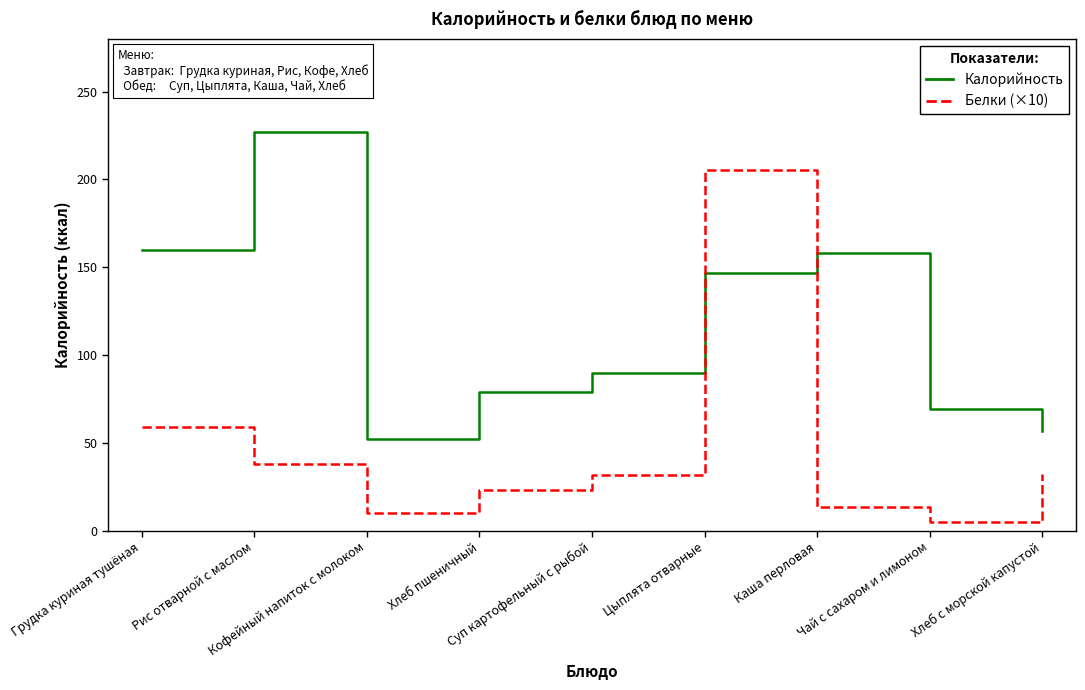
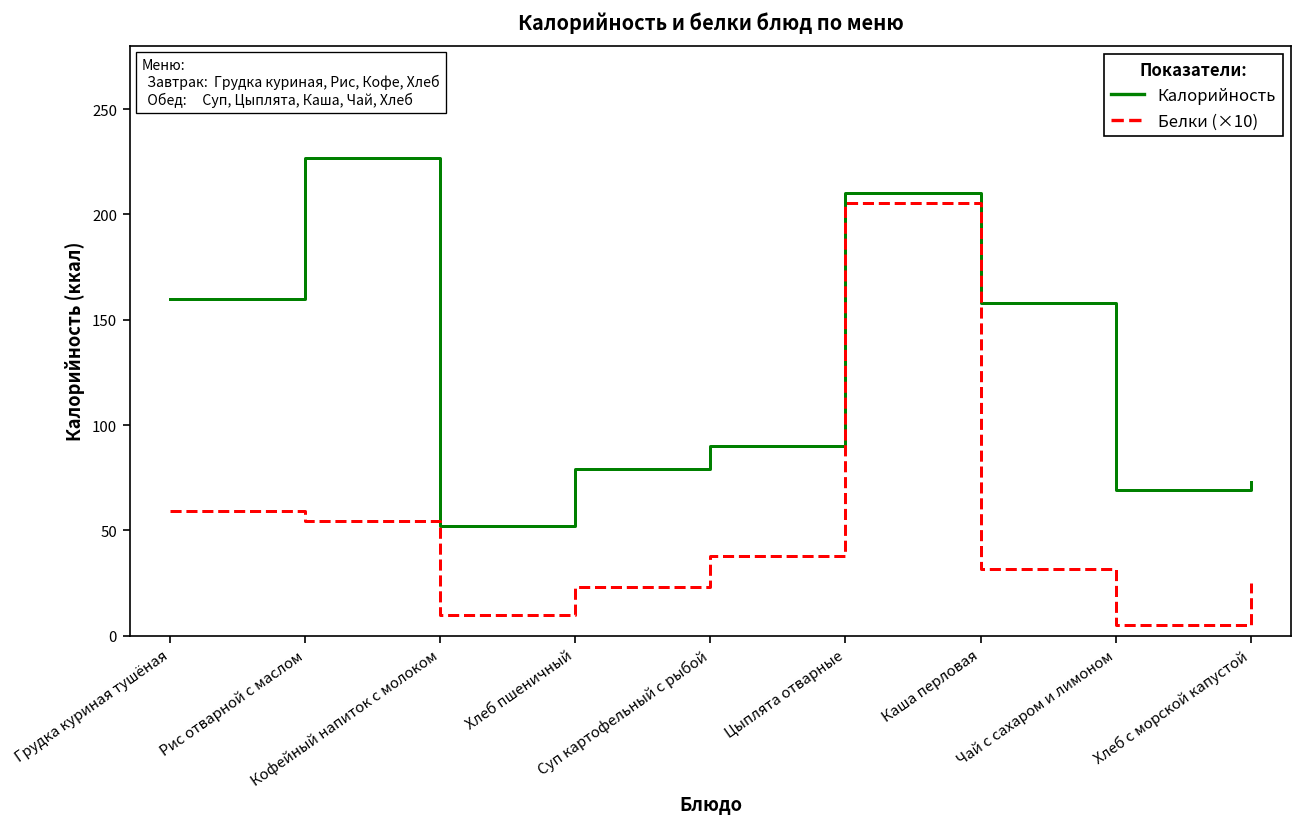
  {
    "Калорийность": {
      "Грудка куриная тушёная": 160,
      "Рис отварной с маслом": 227,
      "Кофейный напиток с молоком": 52,
      "Хлеб пшеничный": 79,
      "Суп картофельный с рыбой": 90,
-     "Цыплята отварные": 147,
+     "Цыплята отварные": 210,
      "Каша перловая": 158,
      "Чай с сахаром и лимоном": 69,
-     "Хлеб с морской капустой": 57
+     "Хлеб с морской капустой": 73
    },
    "Белки (×10)": {
      "Грудка куриная тушёная": 59,
-     "Рис отварной с маслом": 38,
+     "Рис отварной с маслом": 54,
      "Кофейный напиток с молоком": 10,
      "Хлеб пшеничный": 23,
-     "Суп картофельный с рыбой": 32,
+     "Суп картофельный с рыбой": 38,
      "Цыплята отварные": 205,
-     "Каша перловая": 13,
+     "Каша перловая": 32,
      "Чай с сахаром и лимоном": 5,
-     "Хлеб с морской капустой": 32
+     "Хлеб с морской капустой": 25
    }
  }
